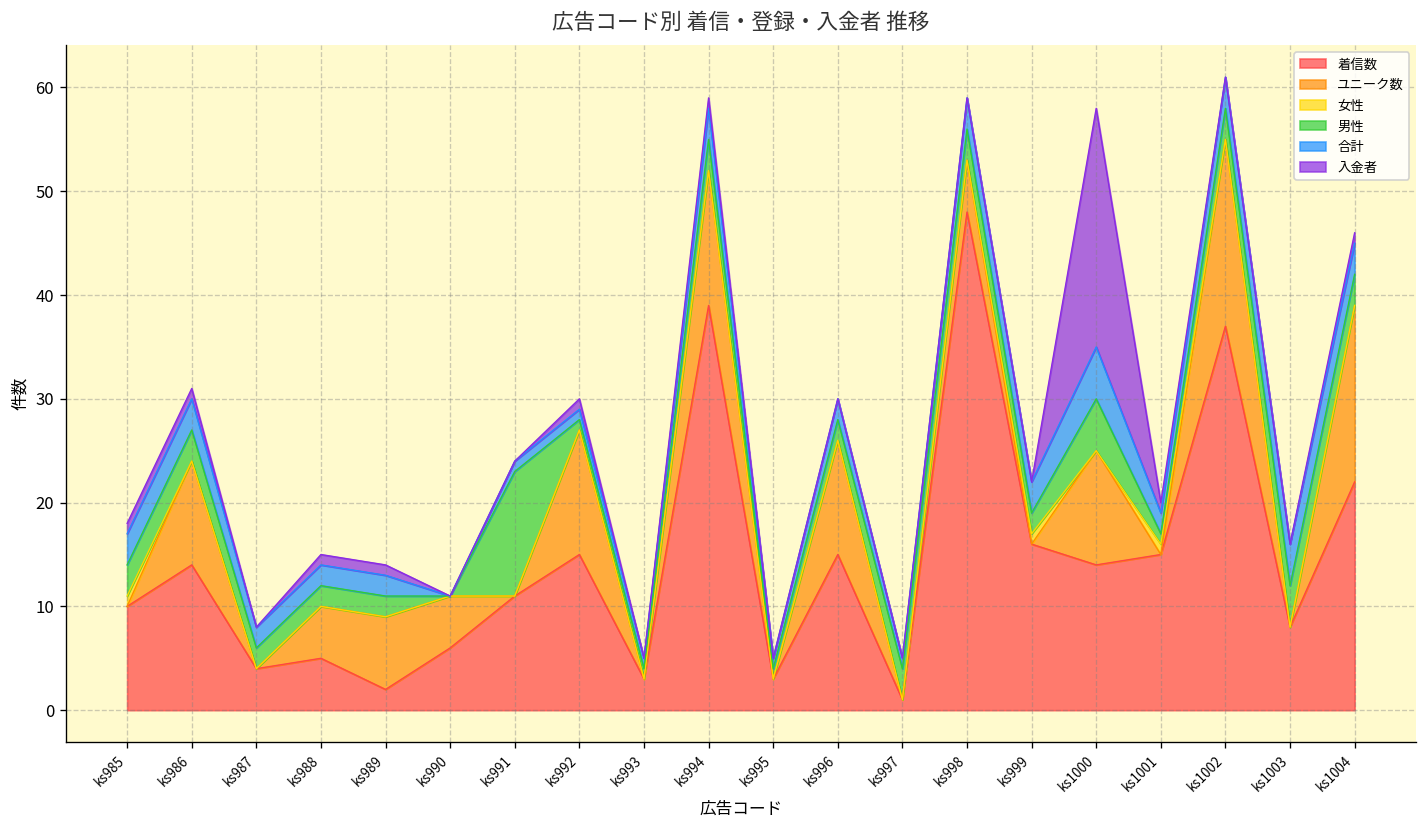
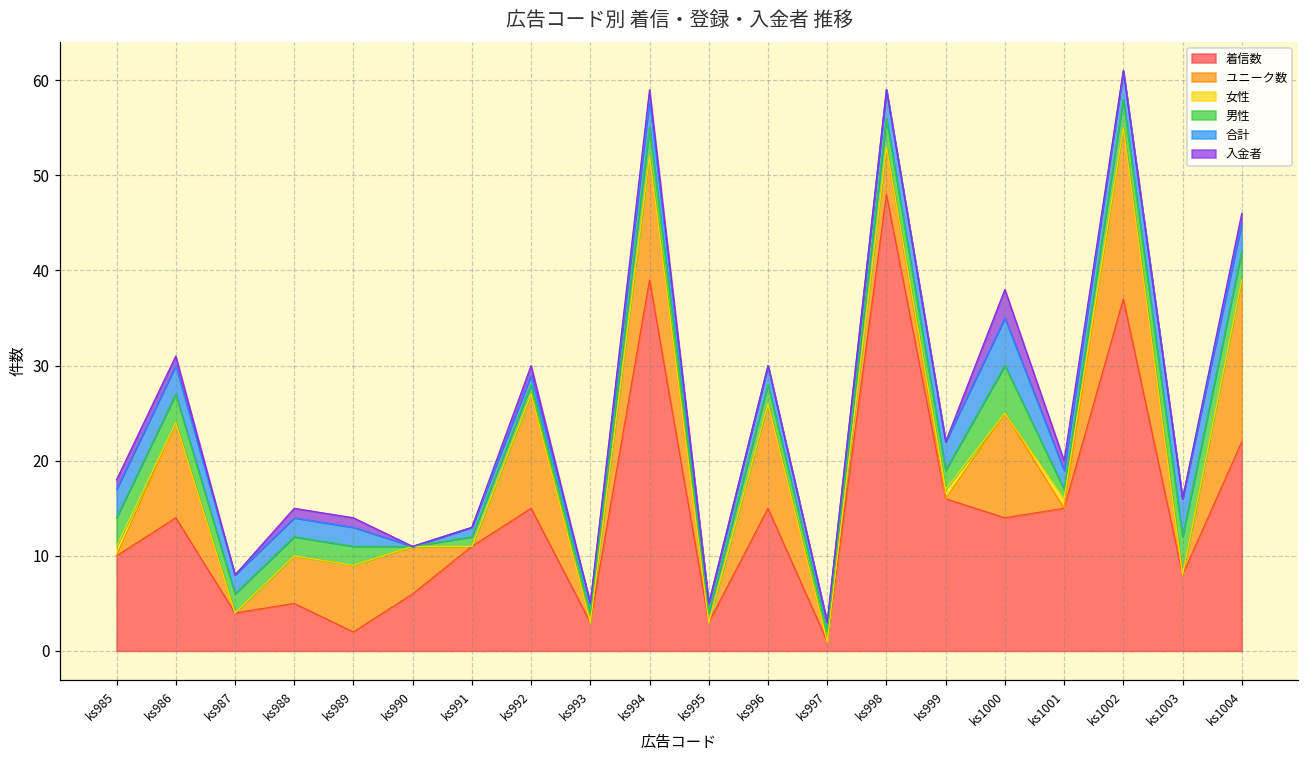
  {
    "着信数": {
      "ks986": 14,
      "ks988": 5,
      "ks989": 2,
      "ks990": 6,
      "ks992": 15,
      "ks994": 39,
      "ks996": 15,
      "ks998": 48,
      "ks1000": 14,
      "ks1002": 37,
      "ks1004": 22
    },
    "女性": {
      "ks985": 1,
      "ks999": 1,
      "ks1001": 1
    },
    "男性": {
      "ks985": 3,
      "ks986": 3,
      "ks987": 2,
      "ks988": 2,
      "ks989": 2,
-     "ks991": 12,
+     "ks991": 1,
      "ks992": 1,
      "ks993": 1,
      "ks994": 3,
      "ks995": 1,
      "ks996": 2,
-     "ks997": 3,
+     "ks997": 1,
      "ks998": 3,
      "ks999": 2,
      "ks1000": 5,
      "ks1001": 1,
      "ks1002": 3,
      "ks1003": 4,
      "ks1004": 3
    },
    "合計": {
      "ks985": 3,
      "ks986": 3,
      "ks988": 2,
      "ks989": 2,
      "ks992": 1,
      "ks994": 3,
      "ks1000": 5,
      "ks1001": 2,
      "ks1004": 3
    },
    "入金者": {
      "ks985": 1,
      "ks986": 1,
      "ks988": 1,
      "ks989": 1,
      "ks992": 1,
      "ks994": 1,
-     "ks1000": 23,
+     "ks1000": 3,
      "ks1001": 1,
      "ks1004": 1
    }
  }
